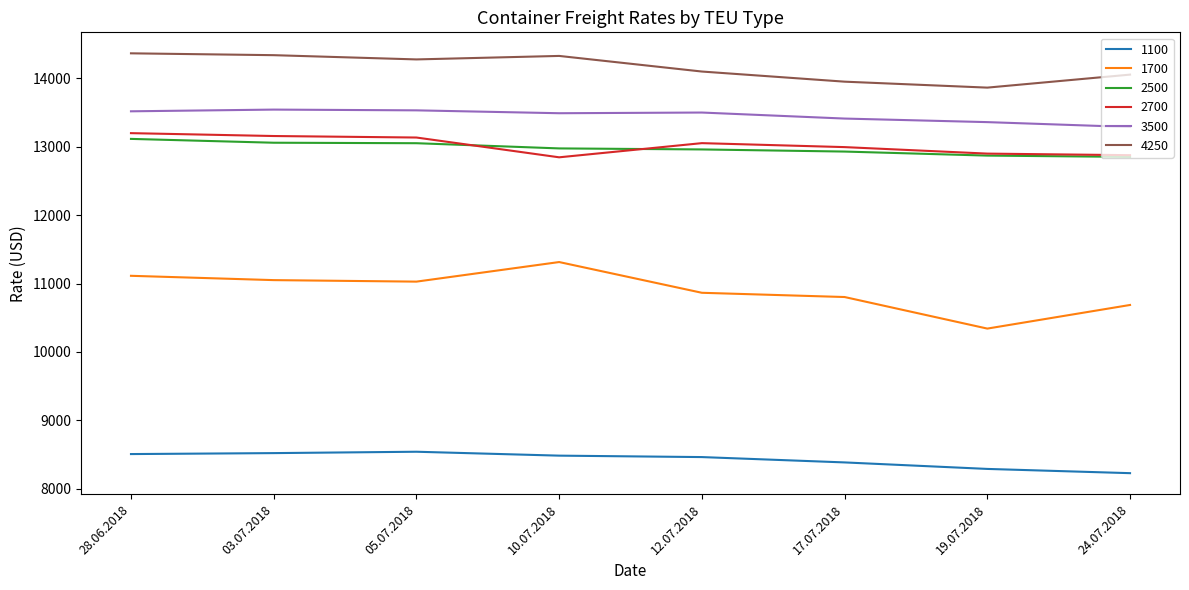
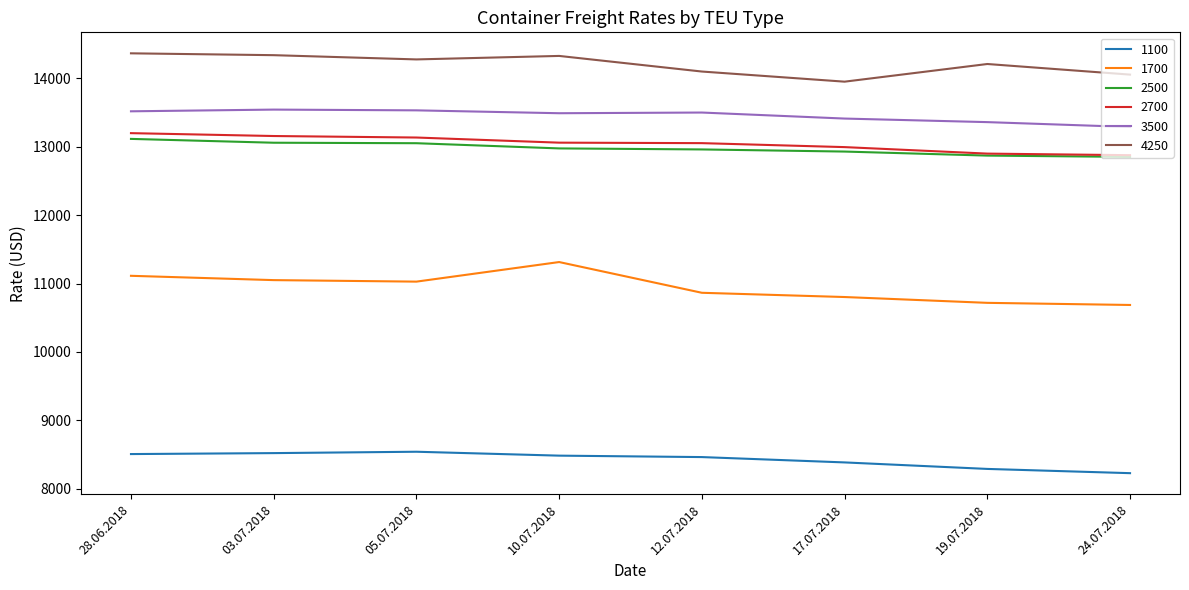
  {
    "1100": {
      "28.06.2018": 8500,
      "03.07.2018": 8500,
      "05.07.2018": 8500,
      "10.07.2018": 8500,
      "12.07.2018": 8500,
      "17.07.2018": 8400,
      "19.07.2018": 8300,
      "24.07.2018": 8200
    },
    "1700": {
      "28.06.2018": 11100,
      "03.07.2018": 11100,
      "05.07.2018": 11000,
      "10.07.2018": 11300,
      "12.07.2018": 10900,
      "17.07.2018": 10800,
-     "19.07.2018": 10300,
+     "19.07.2018": 10700,
      "24.07.2018": 10700
    },
    "2500": {
      "28.06.2018": 13100,
      "03.07.2018": 13100,
      "05.07.2018": 13100,
      "10.07.2018": 13000,
      "12.07.2018": 13000,
      "17.07.2018": 12900
    },
    "2700": {
      "28.06.2018": 13200,
      "03.07.2018": 13200,
      "05.07.2018": 13100,
-     "10.07.2018": 12800,
+     "10.07.2018": 13100,
      "12.07.2018": 13100,
      "17.07.2018": 13000
    },
    "3500": {
      "28.06.2018": 13500,
      "03.07.2018": 13500,
      "05.07.2018": 13500,
      "10.07.2018": 13500,
      "12.07.2018": 13500,
      "17.07.2018": 13400,
      "19.07.2018": 13400
    },
    "4250": {
      "28.06.2018": 14400,
      "03.07.2018": 14300,
      "05.07.2018": 14300,
      "10.07.2018": 14300,
      "12.07.2018": 14100,
      "17.07.2018": 13900,
-     "19.07.2018": 13900
+     "19.07.2018": 14200
    }
  }
